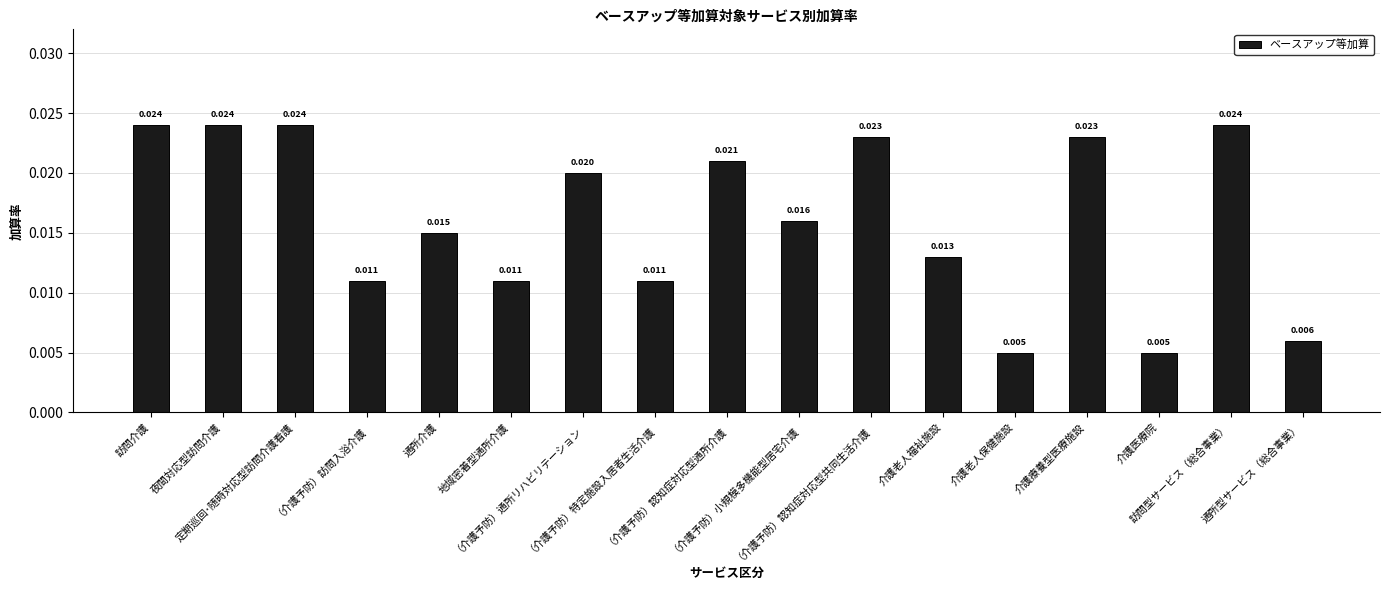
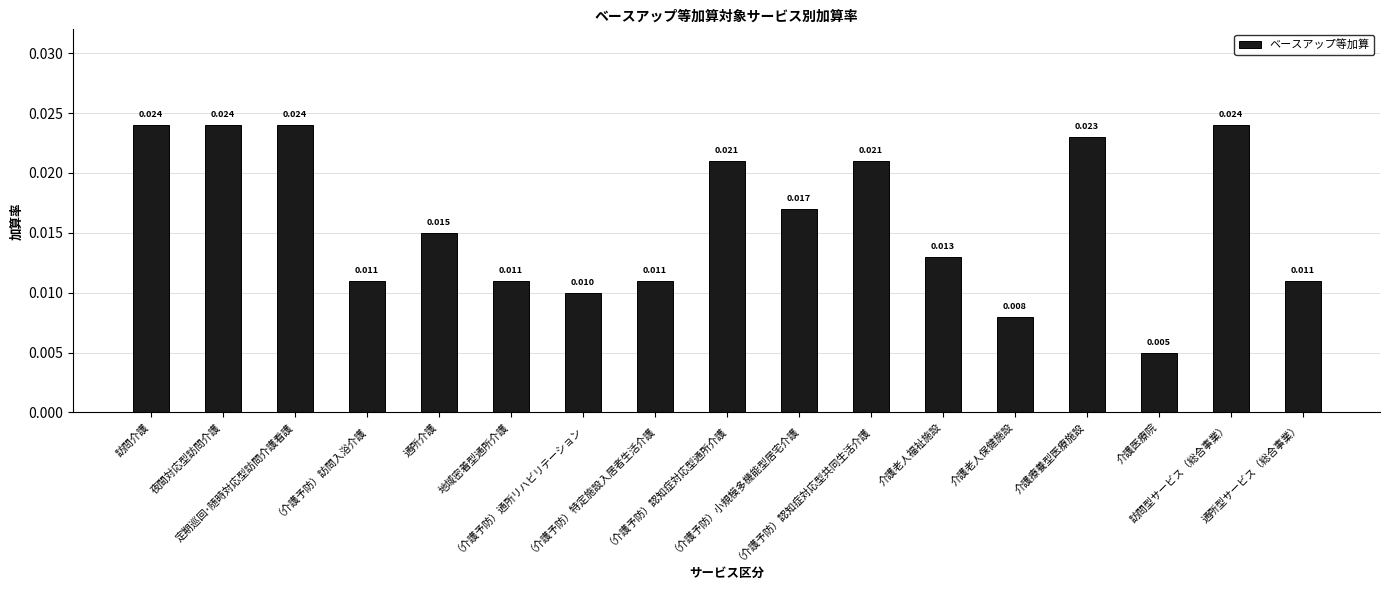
  {
    "訪問介護": 0.024,
    "夜間対応型訪問介護": 0.024,
    "定期巡回･随時対応型訪問介護看護": 0.024,
    "（介護予防）訪問入浴介護": 0.011,
    "通所介護": 0.015,
    "地域密着型通所介護": 0.011,
-   "（介護予防）通所リハビリテーション": 0.020,
+   "（介護予防）通所リハビリテーション": 0.010,
    "（介護予防）特定施設入居者生活介護": 0.011,
    "（介護予防）認知症対応型通所介護": 0.021,
-   "（介護予防）小規模多機能型居宅介護": 0.016,
-   "（介護予防）認知症対応型共同生活介護": 0.023,
+   "（介護予防）小規模多機能型居宅介護": 0.017,
+   "（介護予防）認知症対応型共同生活介護": 0.021,
    "介護老人福祉施設": 0.013,
-   "介護老人保健施設": 0.005,
+   "介護老人保健施設": 0.008,
    "介護療養型医療施設": 0.023,
    "介護医療院": 0.005,
    "訪問型サービス（総合事業）": 0.024,
-   "通所型サービス（総合事業）": 0.006
+   "通所型サービス（総合事業）": 0.011
  }
